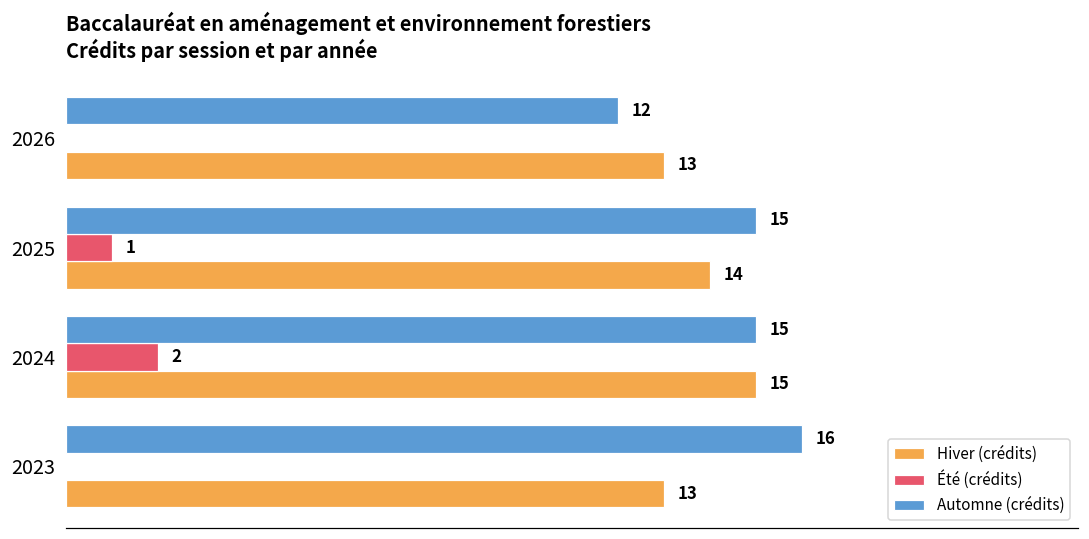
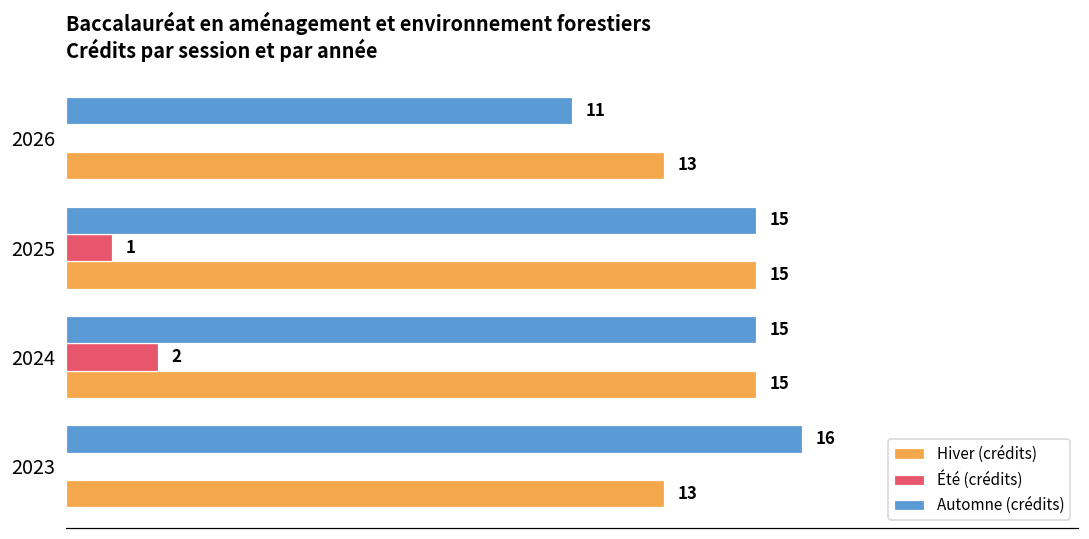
  {
    "Hiver (crédits)": {
      "2026": 13,
-     "2025": 14,
+     "2025": 15,
      "2024": 15,
      "2023": 13
    },
    "Été (crédits)": {
      "2025": 1,
      "2024": 2
    },
    "Automne (crédits)": {
-     "2026": 12,
+     "2026": 11,
      "2025": 15,
      "2024": 15,
      "2023": 16
    }
  }
